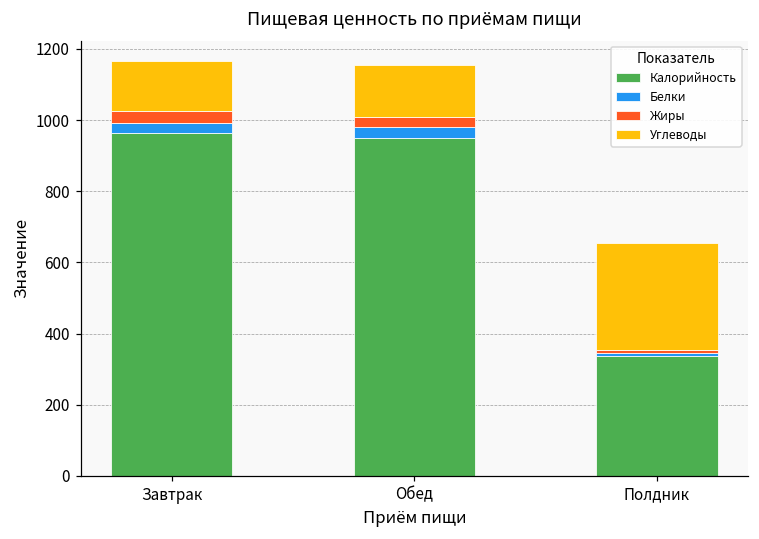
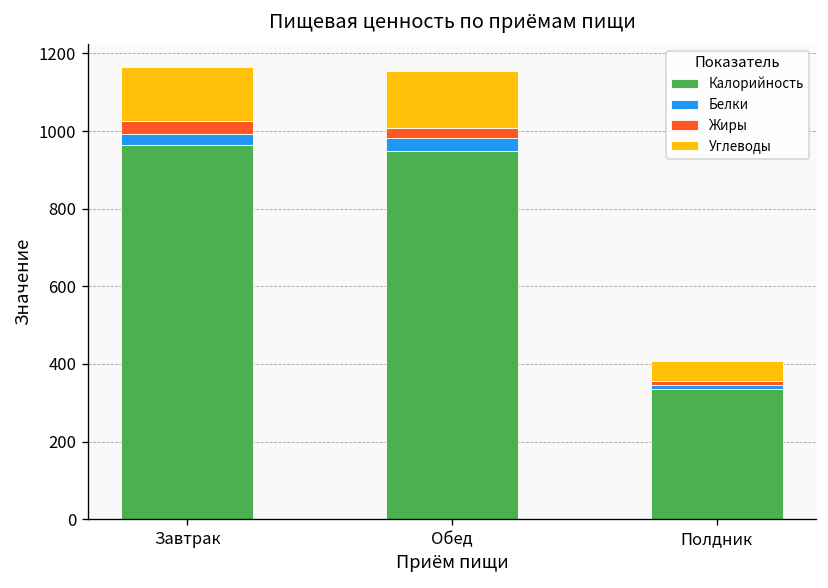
  {
    "Калорийность": {
      "Завтрак": 960,
      "Обед": 950,
      "Полдник": 340
    },
    "Белки": {
      "Завтрак": 30,
      "Обед": 30,
      "Полдник": 10
    },
    "Жиры": {
      "Завтрак": 30,
      "Обед": 30,
      "Полдник": 10
    },
    "Углеводы": {
      "Завтрак": 140,
      "Обед": 150,
-     "Полдник": 300
+     "Полдник": 50
    }
  }
